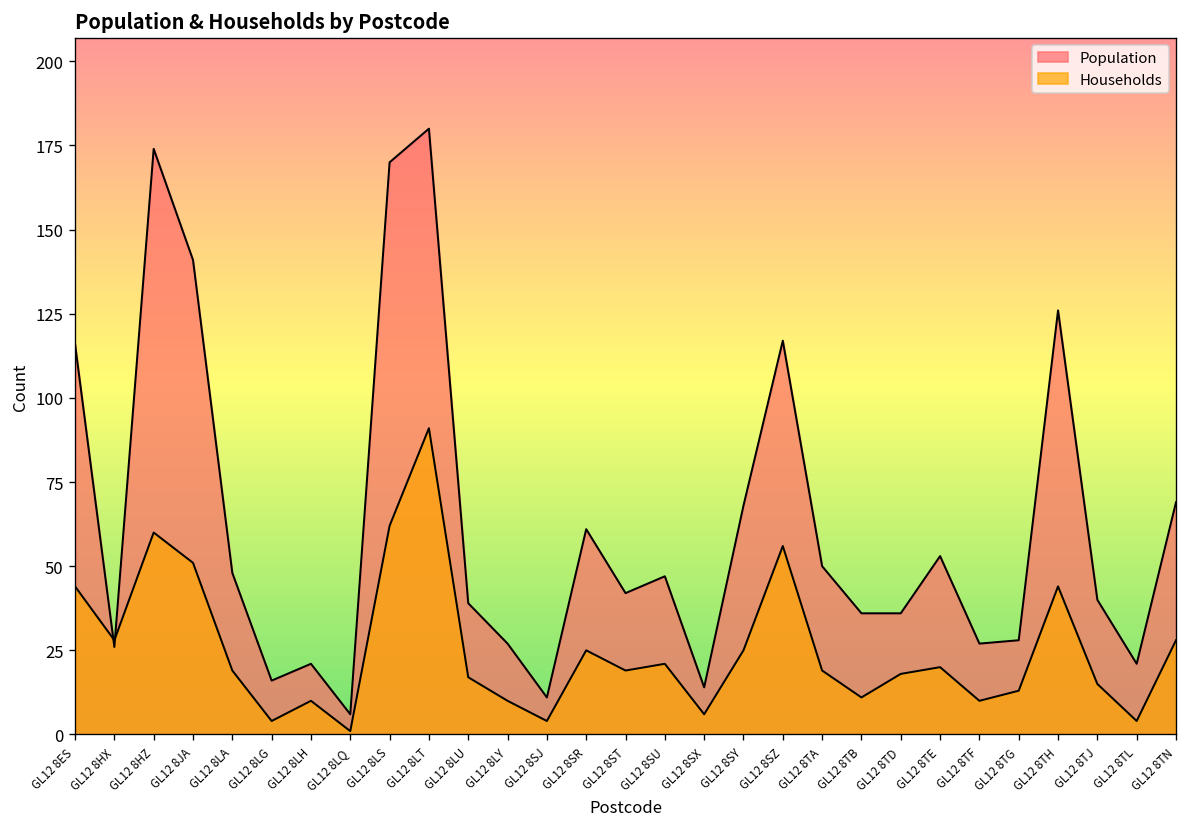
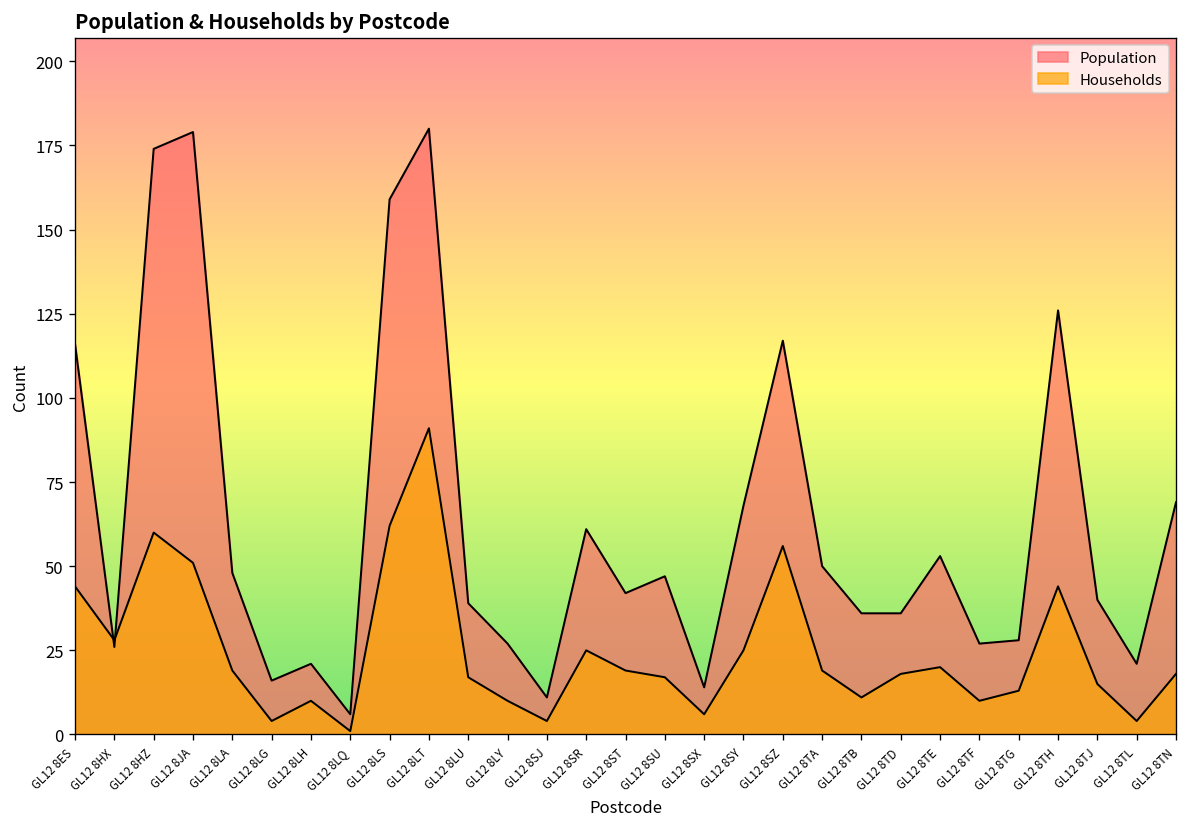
  {
    "Population": {
      "GL12 8ES": 116,
      "GL12 8HX": 26,
      "GL12 8HZ": 174,
-     "GL12 8JA": 141,
+     "GL12 8JA": 179,
      "GL12 8LA": 48,
      "GL12 8LG": 16,
      "GL12 8LH": 21,
      "GL12 8LQ": 6,
-     "GL12 8LS": 170,
+     "GL12 8LS": 159,
      "GL12 8LT": 180,
      "GL12 8LU": 39,
      "GL12 8LY": 27,
      "GL12 8SJ": 11,
      "GL12 8SR": 61,
      "GL12 8ST": 42,
      "GL12 8SU": 47,
      "GL12 8SX": 14,
      "GL12 8SY": 68,
      "GL12 8SZ": 117,
      "GL12 8TA": 50,
      "GL12 8TB": 36,
      "GL12 8TD": 36,
      "GL12 8TE": 53,
      "GL12 8TF": 27,
      "GL12 8TG": 28,
      "GL12 8TH": 126,
      "GL12 8TJ": 40,
      "GL12 8TL": 21,
      "GL12 8TN": 69
    },
    "Households": {
      "GL12 8ES": 44,
      "GL12 8HX": 28,
      "GL12 8HZ": 60,
      "GL12 8JA": 51,
      "GL12 8LA": 19,
      "GL12 8LG": 4,
      "GL12 8LH": 10,
      "GL12 8LQ": 1,
      "GL12 8LS": 62,
      "GL12 8LT": 91,
      "GL12 8LU": 17,
      "GL12 8LY": 10,
      "GL12 8SJ": 4,
      "GL12 8SR": 25,
      "GL12 8ST": 19,
-     "GL12 8SU": 21,
+     "GL12 8SU": 17,
      "GL12 8SX": 6,
      "GL12 8SY": 25,
      "GL12 8SZ": 56,
      "GL12 8TA": 19,
      "GL12 8TB": 11,
      "GL12 8TD": 18,
      "GL12 8TE": 20,
      "GL12 8TF": 10,
      "GL12 8TG": 13,
      "GL12 8TH": 44,
      "GL12 8TJ": 15,
      "GL12 8TL": 4,
-     "GL12 8TN": 28
+     "GL12 8TN": 18
    }
  }
